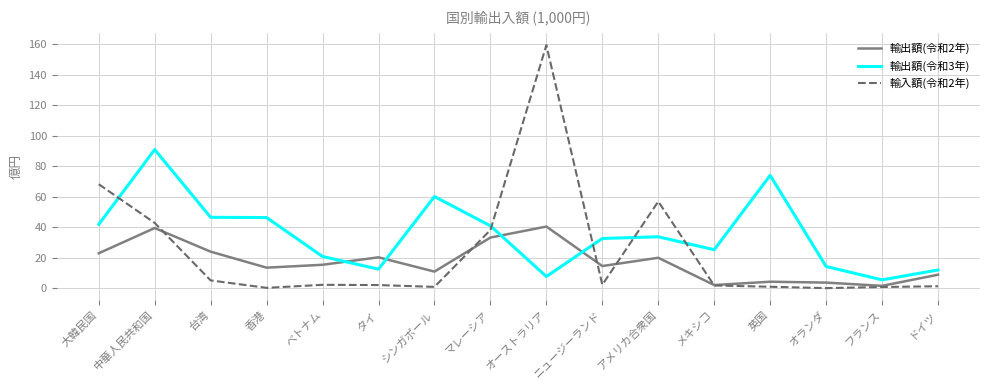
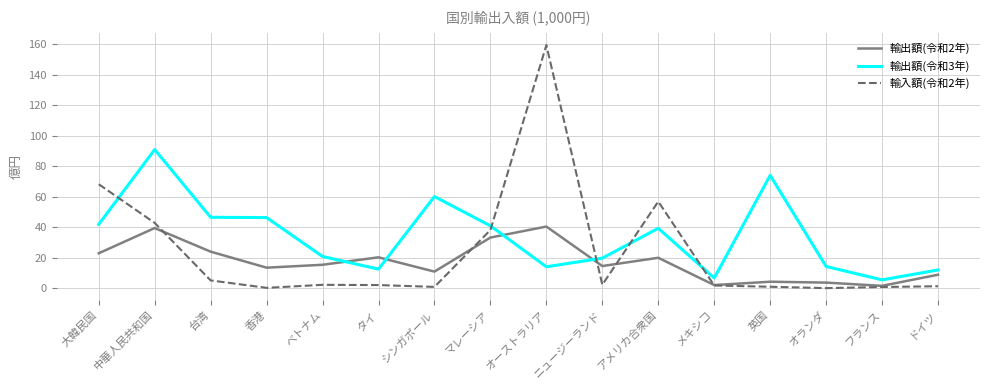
  {
    "輸出額(令和3年)": {
      "大韓民国": 42,
      "中華人民共和国": 91,
      "台湾": 47,
      "香港": 46,
      "ベトナム": 21,
      "タイ": 13,
      "シンガポール": 60,
      "マレーシア": 41,
-     "オーストラリア": 8,
-     "ニュージーランド": 33,
-     "アメリカ合衆国": 34,
-     "メキシコ": 25,
+     "オーストラリア": 14,
+     "ニュージーランド": 20,
+     "アメリカ合衆国": 39,
+     "メキシコ": 7,
      "英国": 74,
      "オランダ": 14,
      "フランス": 6,
      "ドイツ": 12
    }
  }
